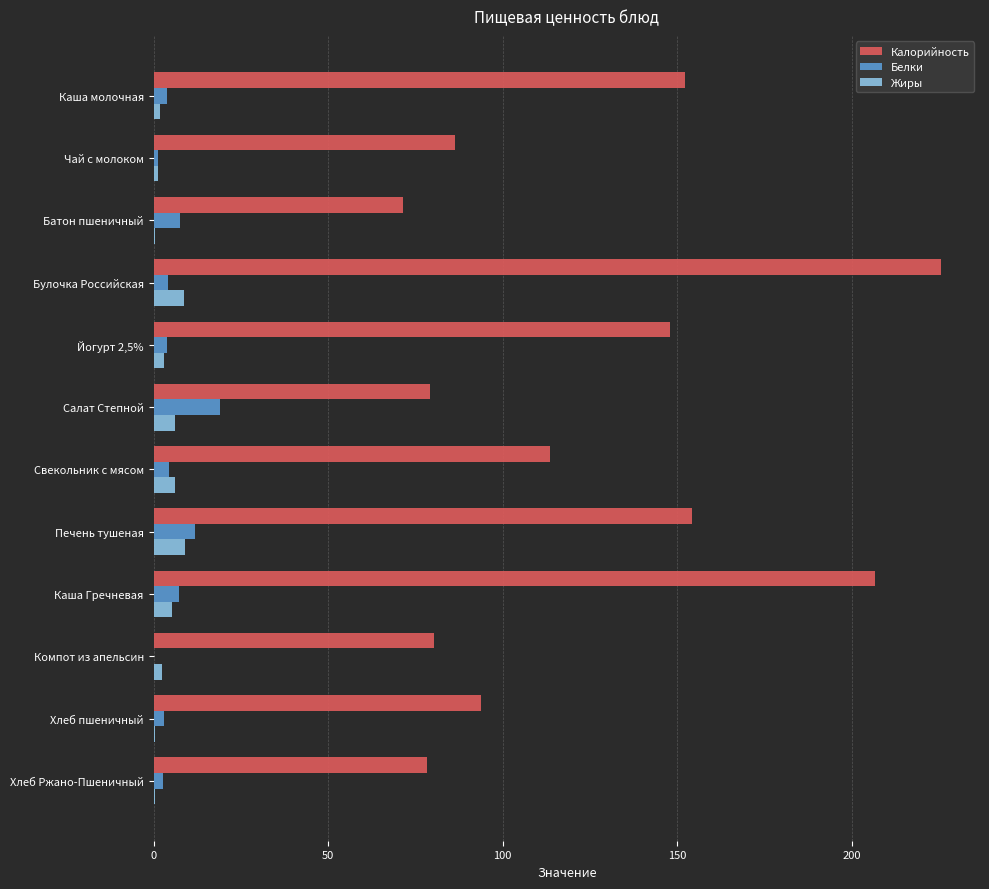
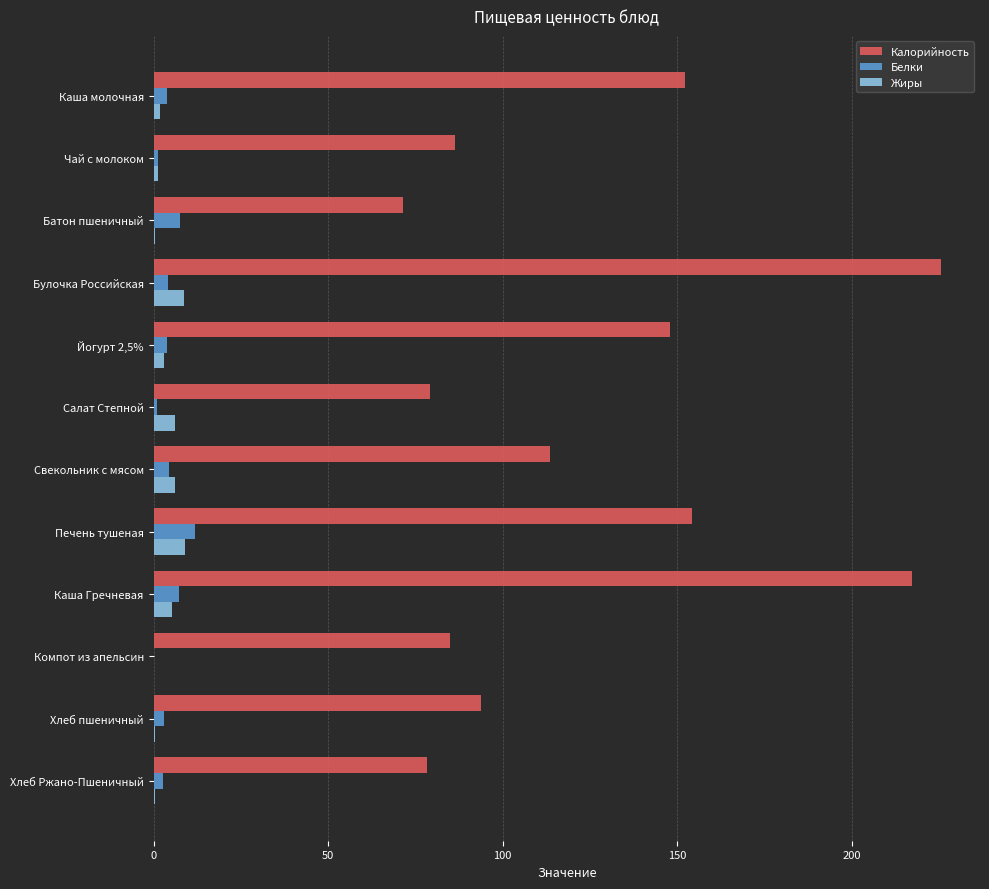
  {
    "Калорийность": {
      "Каша молочная": 152,
      "Чай с молоком": 86,
      "Батон пшеничный": 71,
      "Булочка Российская": 226,
      "Йогурт 2,5%": 148,
      "Салат Степной": 79,
      "Свекольник с мясом": 114,
      "Печень тушеная": 154,
-     "Каша Гречневая": 207,
-     "Компот из апельсин": 80,
+     "Каша Гречневая": 217,
+     "Компот из апельсин": 85,
      "Хлеб пшеничный": 94,
      "Хлеб Ржано-Пшеничный": 78
    },
    "Белки": {
      "Каша молочная": 4,
      "Чай с молоком": 1,
      "Батон пшеничный": 8,
      "Булочка Российская": 4,
      "Йогурт 2,5%": 4,
-     "Салат Степной": 19,
+     "Салат Степной": 1,
      "Свекольник с мясом": 4,
      "Печень тушеная": 12,
      "Каша Гречневая": 7,
      "Хлеб пшеничный": 3,
      "Хлеб Ржано-Пшеничный": 3
    },
    "Жиры": {
      "Каша молочная": 2,
      "Чай с молоком": 1,
      "Булочка Российская": 9,
      "Йогурт 2,5%": 3,
      "Салат Степной": 6,
      "Свекольник с мясом": 6,
      "Печень тушеная": 9,
      "Каша Гречневая": 5,
-     "Компот из апельсин": 3
+     "Компот из апельсин": 0
    }
  }
